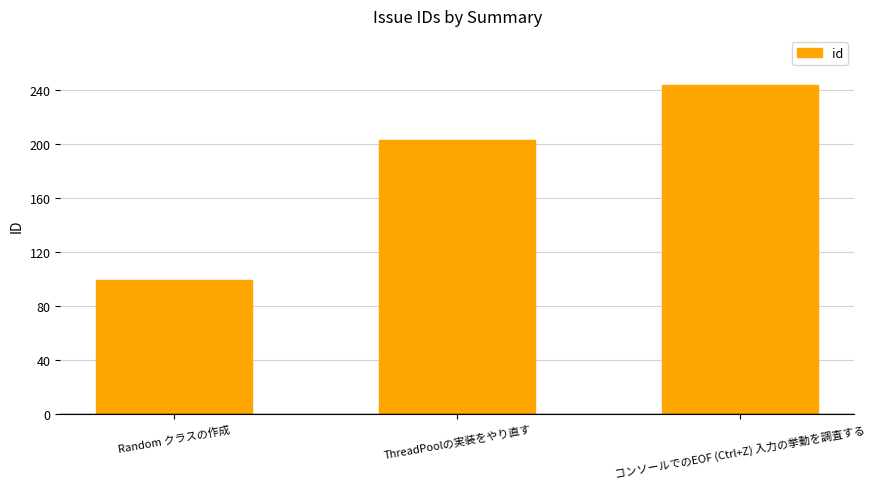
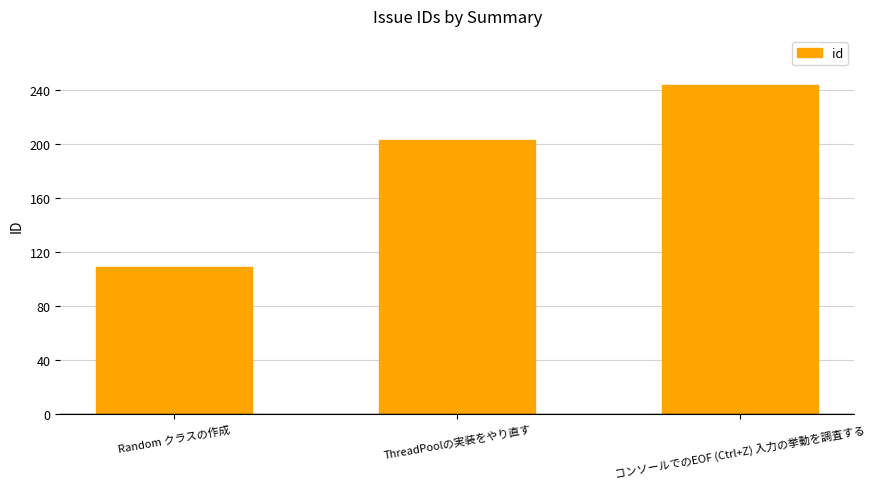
  {
-   "Random クラスの作成": 99,
+   "Random クラスの作成": 109,
    "ThreadPoolの実装をやり直す": 203,
    "コンソールでのEOF (Ctrl+Z) 入力の挙動を調査する": 244
  }
